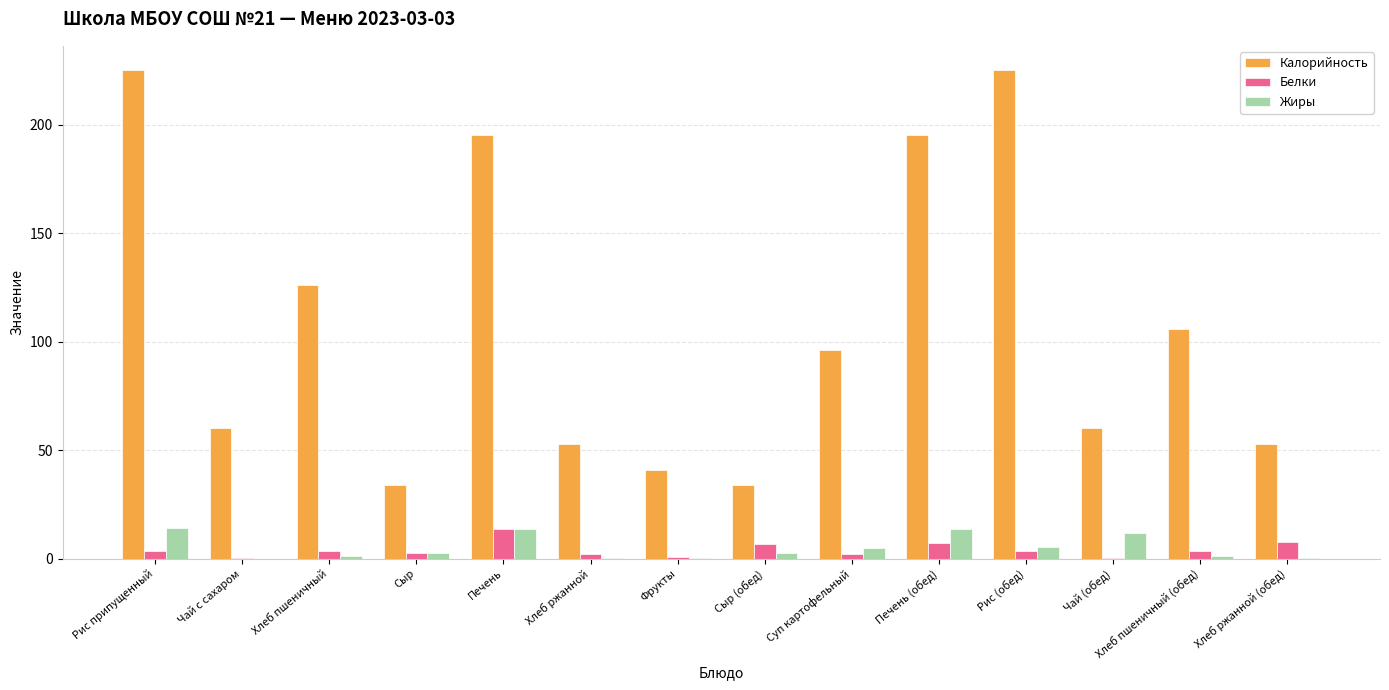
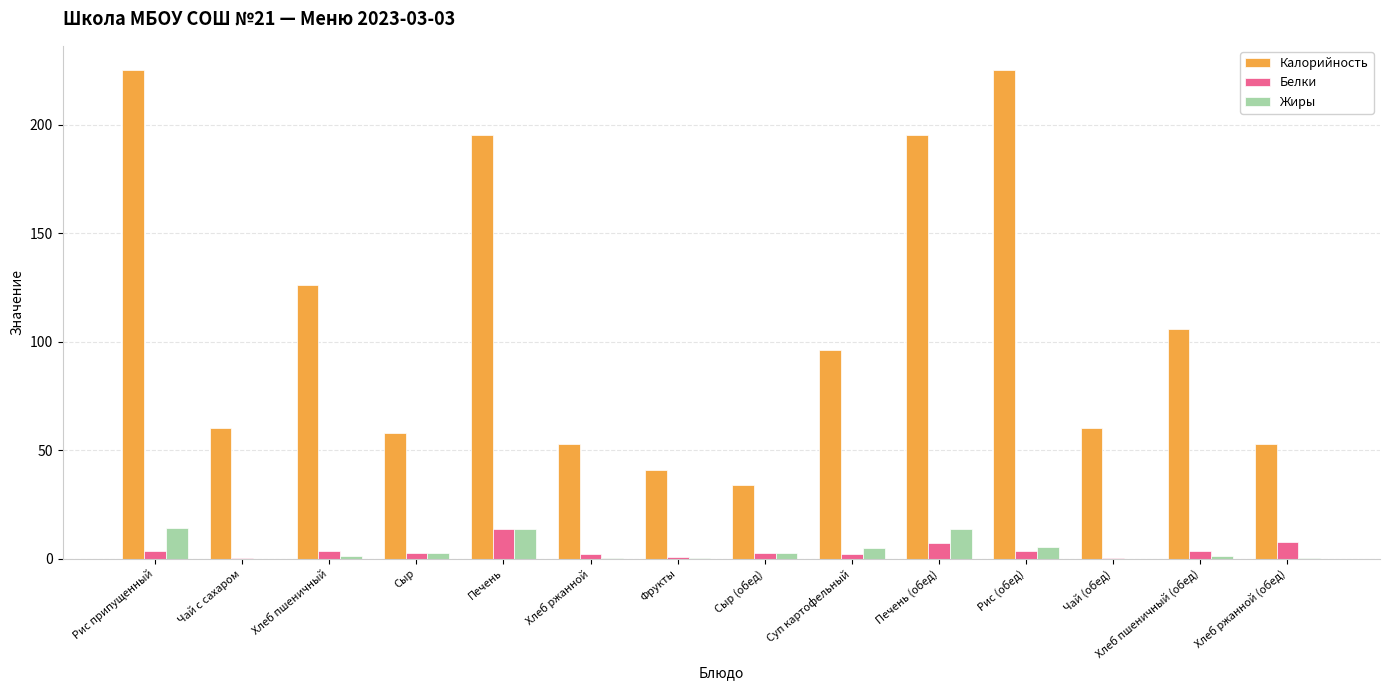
  {
    "Калорийность": {
      "Рис припущенный": 225,
      "Чай с сахаром": 60,
      "Хлеб пшеничный": 126,
-     "Сыр": 34,
+     "Сыр": 58,
      "Печень": 195,
      "Хлеб ржанной": 53,
      "Фрукты": 41,
      "Сыр (обед)": 34,
      "Суп картофельный": 96,
      "Печень (обед)": 195,
      "Рис (обед)": 225,
      "Чай (обед)": 60,
      "Хлеб пшеничный (обед)": 106,
      "Хлеб ржанной (обед)": 53
    },
    "Белки": {
      "Рис припущенный": 3,
      "Хлеб пшеничный": 3,
      "Сыр": 3,
      "Печень": 14,
      "Хлеб ржанной": 2,
-     "Сыр (обед)": 7,
+     "Сыр (обед)": 3,
      "Суп картофельный": 2,
      "Печень (обед)": 7,
      "Рис (обед)": 3,
      "Хлеб пшеничный (обед)": 3,
      "Хлеб ржанной (обед)": 8
    },
    "Жиры": {
      "Рис припущенный": 14,
      "Чай с сахаром": 0,
      "Хлеб пшеничный": 1,
      "Сыр": 3,
      "Печень": 14,
      "Сыр (обед)": 3,
      "Суп картофельный": 5,
      "Печень (обед)": 14,
      "Рис (обед)": 6,
-     "Чай (обед)": 12,
+     "Чай (обед)": 0,
      "Хлеб пшеничный (обед)": 1
    }
  }
